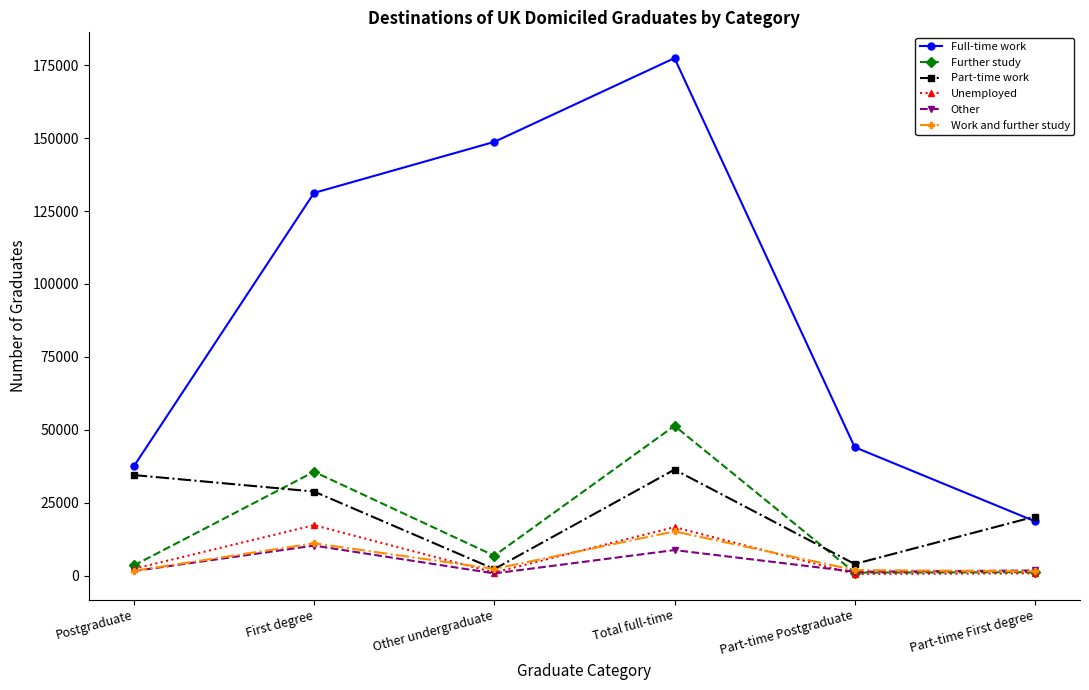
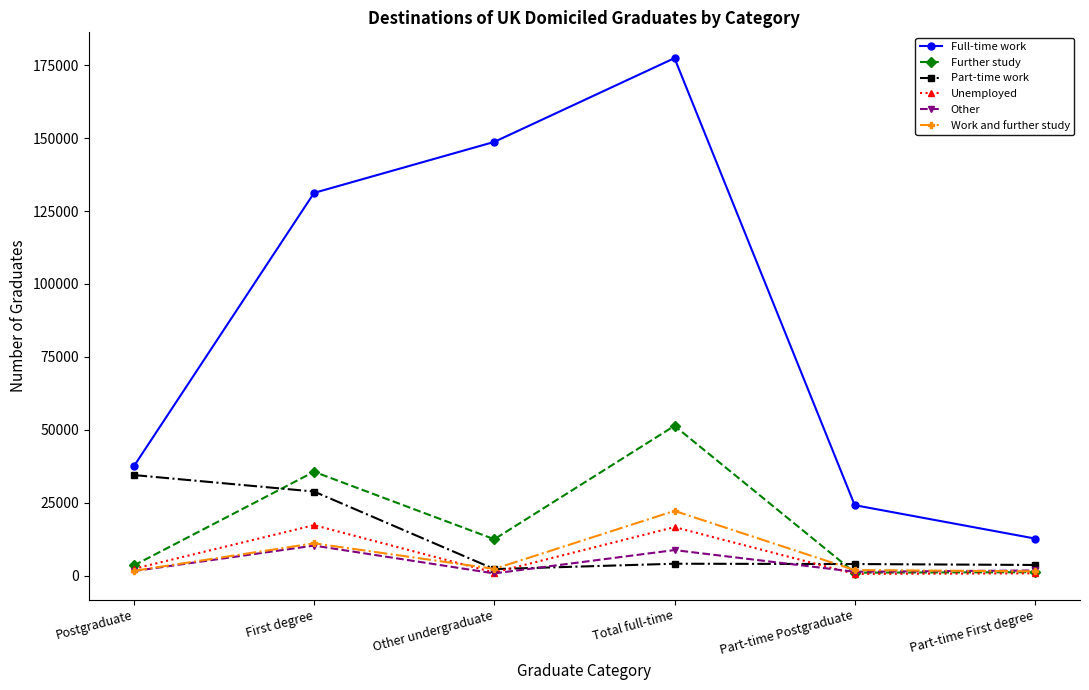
  {
    "Full-time work": {
      "Postgraduate": 38000,
      "First degree": 131000,
      "Other undergraduate": 149000,
      "Total full-time": 177000,
-     "Part-time Postgraduate": 44000,
-     "Part-time First degree": 19000
+     "Part-time Postgraduate": 24000,
+     "Part-time First degree": 13000
    },
    "Further study": {
      "Postgraduate": 4000,
      "First degree": 36000,
-     "Other undergraduate": 7000,
+     "Other undergraduate": 13000,
      "Total full-time": 51000
    },
    "Part-time work": {
      "Postgraduate": 35000,
      "First degree": 29000,
-     "Total full-time": 36000,
+     "Total full-time": 4000,
      "Part-time Postgraduate": 4000,
-     "Part-time First degree": 20000
+     "Part-time First degree": 4000
    },
    "Unemployed": {
      "First degree": 17000,
      "Total full-time": 17000
    },
    "Other": {
      "Total full-time": 9000
    },
    "Work and further study": {
-     "Total full-time": 15000
+     "Total full-time": 22000
    }
  }
